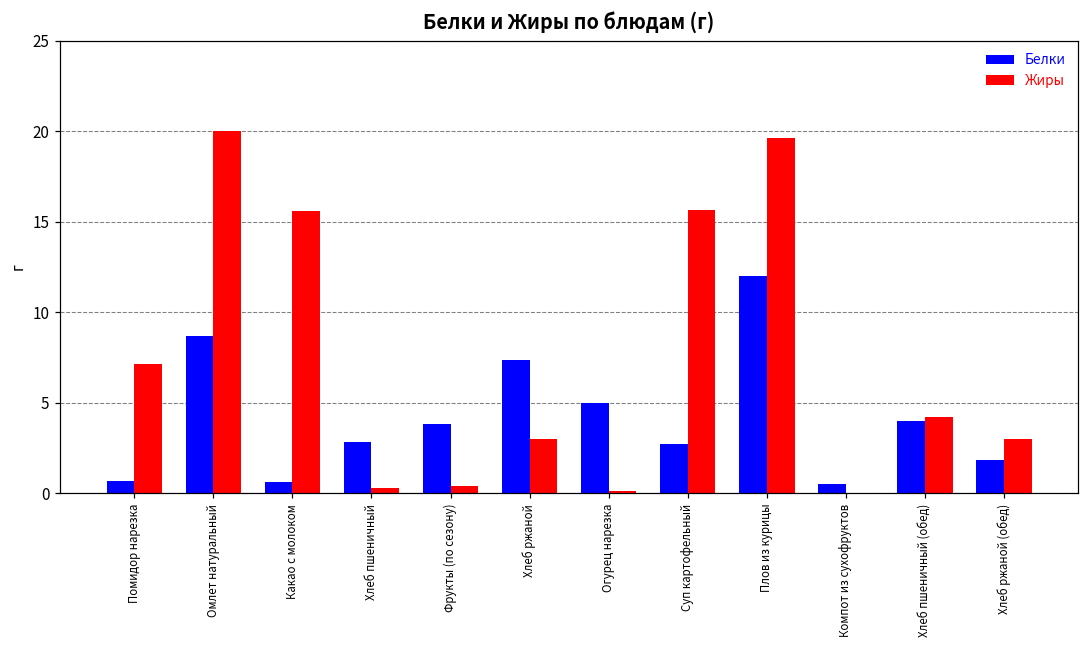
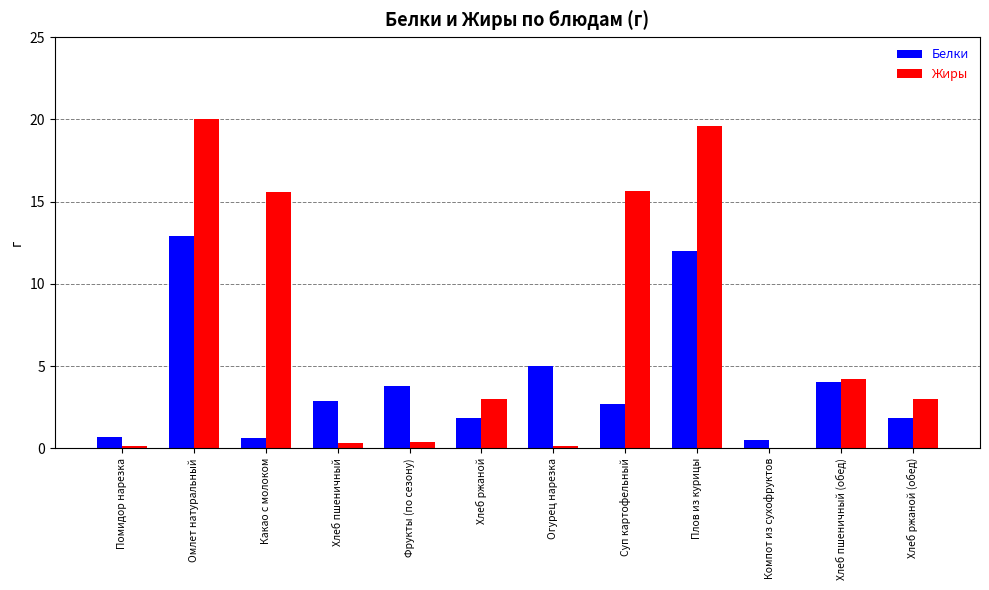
  {
    "Белки": {
      "Помидор нарезка": 0.7,
-     "Омлет натуральный": 8.7,
+     "Омлет натуральный": 12.9,
      "Какао с молоком": 0.6,
      "Хлеб пшеничный": 2.9,
      "Фрукты (по сезону)": 3.8,
-     "Хлеб ржаной": 7.4,
+     "Хлеб ржаной": 1.9,
      "Огурец нарезка": 5.0,
      "Суп картофельный": 2.7,
      "Плов из курицы": 12.0,
      "Компот из сухофруктов": 0.5,
      "Хлеб пшеничный (обед)": 4.0,
      "Хлеб ржаной (обед)": 1.9
    },
    "Жиры": {
-     "Помидор нарезка": 7.2,
+     "Помидор нарезка": 0.1,
      "Омлет натуральный": 20.0,
      "Какао с молоком": 15.6,
      "Хлеб пшеничный": 0.3,
      "Фрукты (по сезону)": 0.4,
      "Хлеб ржаной": 3.0,
      "Суп картофельный": 15.6,
      "Плов из курицы": 19.6,
      "Компот из сухофруктов": 0.0,
      "Хлеб пшеничный (обед)": 4.2,
      "Хлеб ржаной (обед)": 3.0
    }
  }
